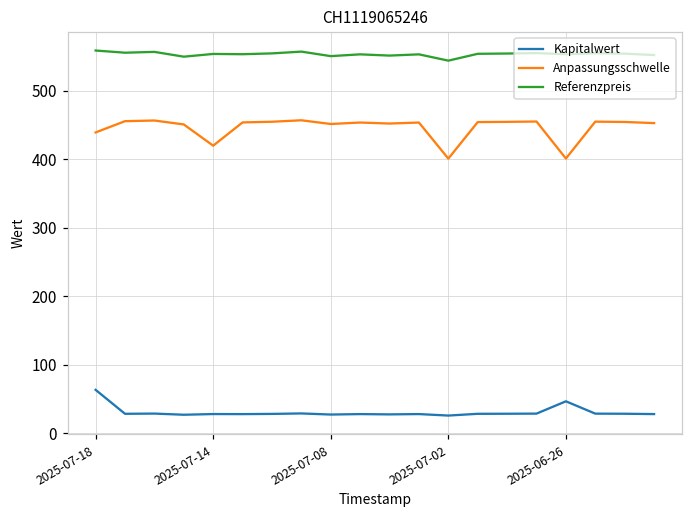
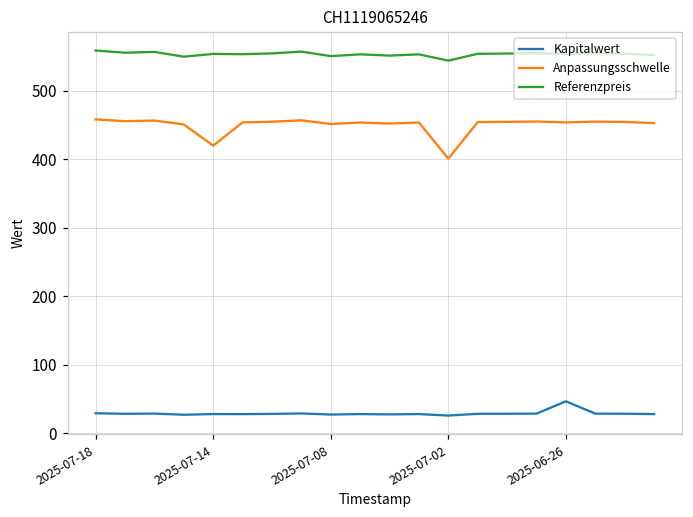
  {
    "Kapitalwert": {
-     "2025-07-18": 60,
+     "2025-07-18": 30,
      "2025-07-14": 30,
      "2025-07-08": 30,
      "2025-07-02": 30,
      "2025-06-26": 50
    },
    "Anpassungsschwelle": {
-     "2025-07-18": 440,
+     "2025-07-18": 460,
      "2025-07-14": 420,
      "2025-07-08": 450,
      "2025-07-02": 400,
-     "2025-06-26": 400
+     "2025-06-26": 450
    },
    "Referenzpreis": {
      "2025-07-18": 560,
      "2025-07-14": 550,
      "2025-07-08": 550,
      "2025-07-02": 540
    }
  }
